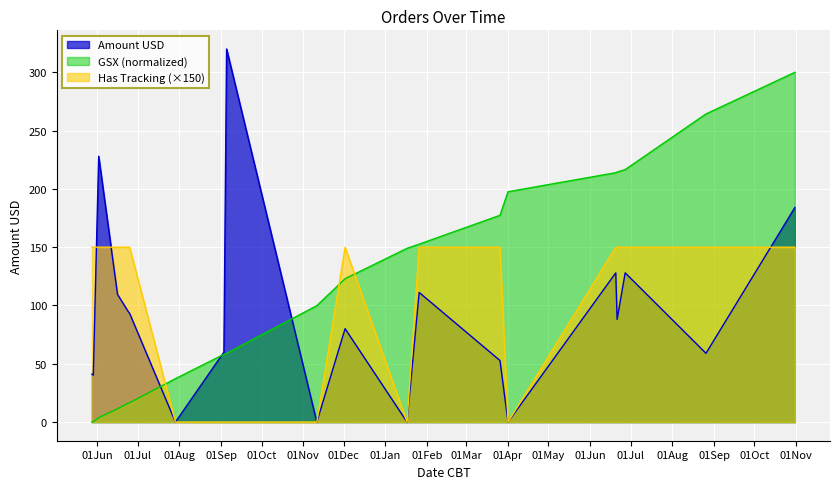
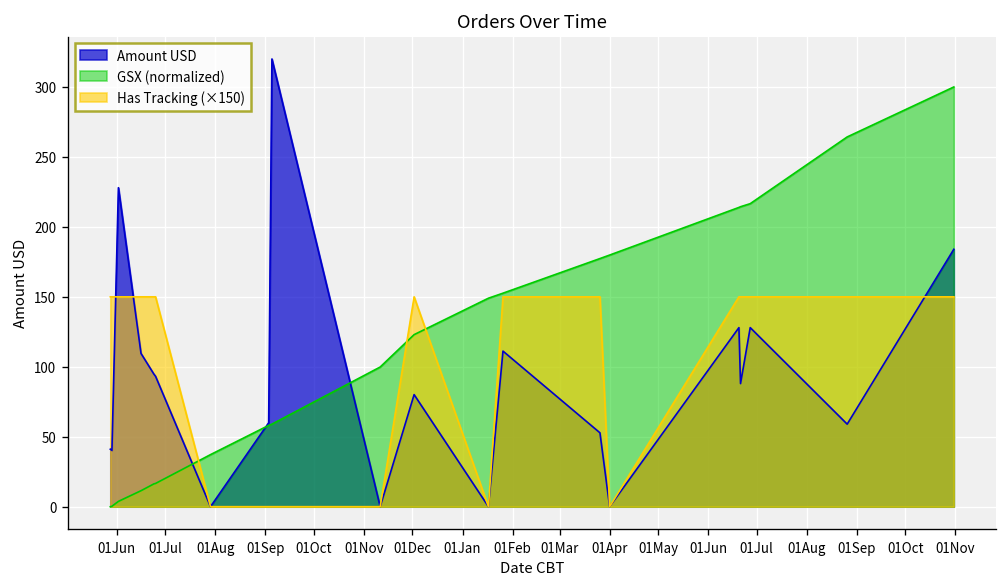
  {
    "GSX (normalized)": {
-     "01Apr": 198
+     "01Apr": 180
    }
  }
